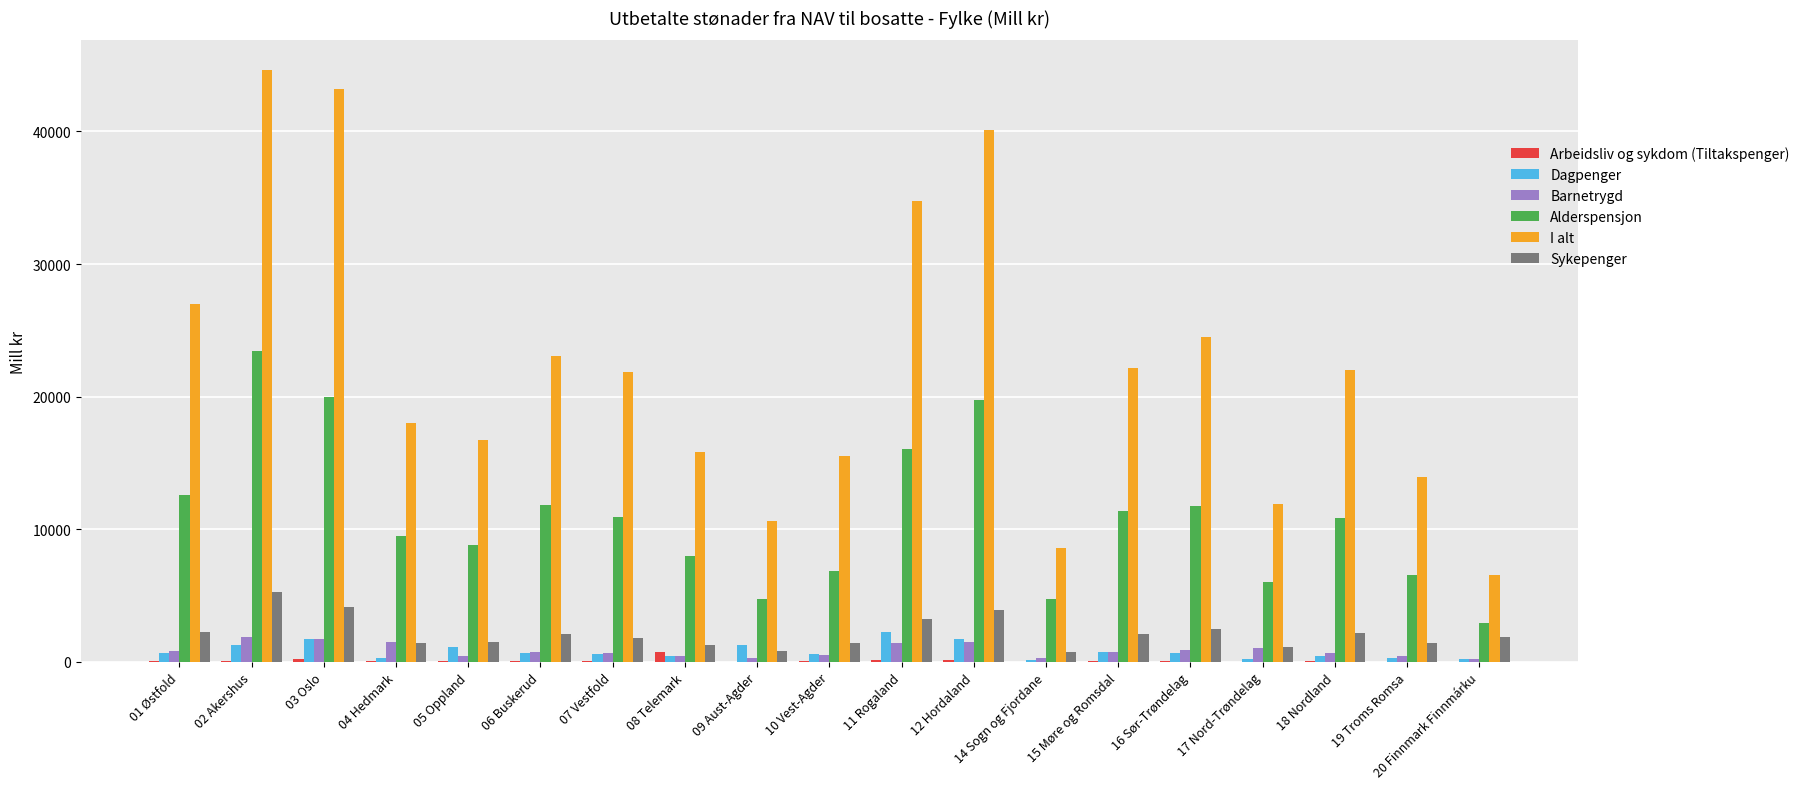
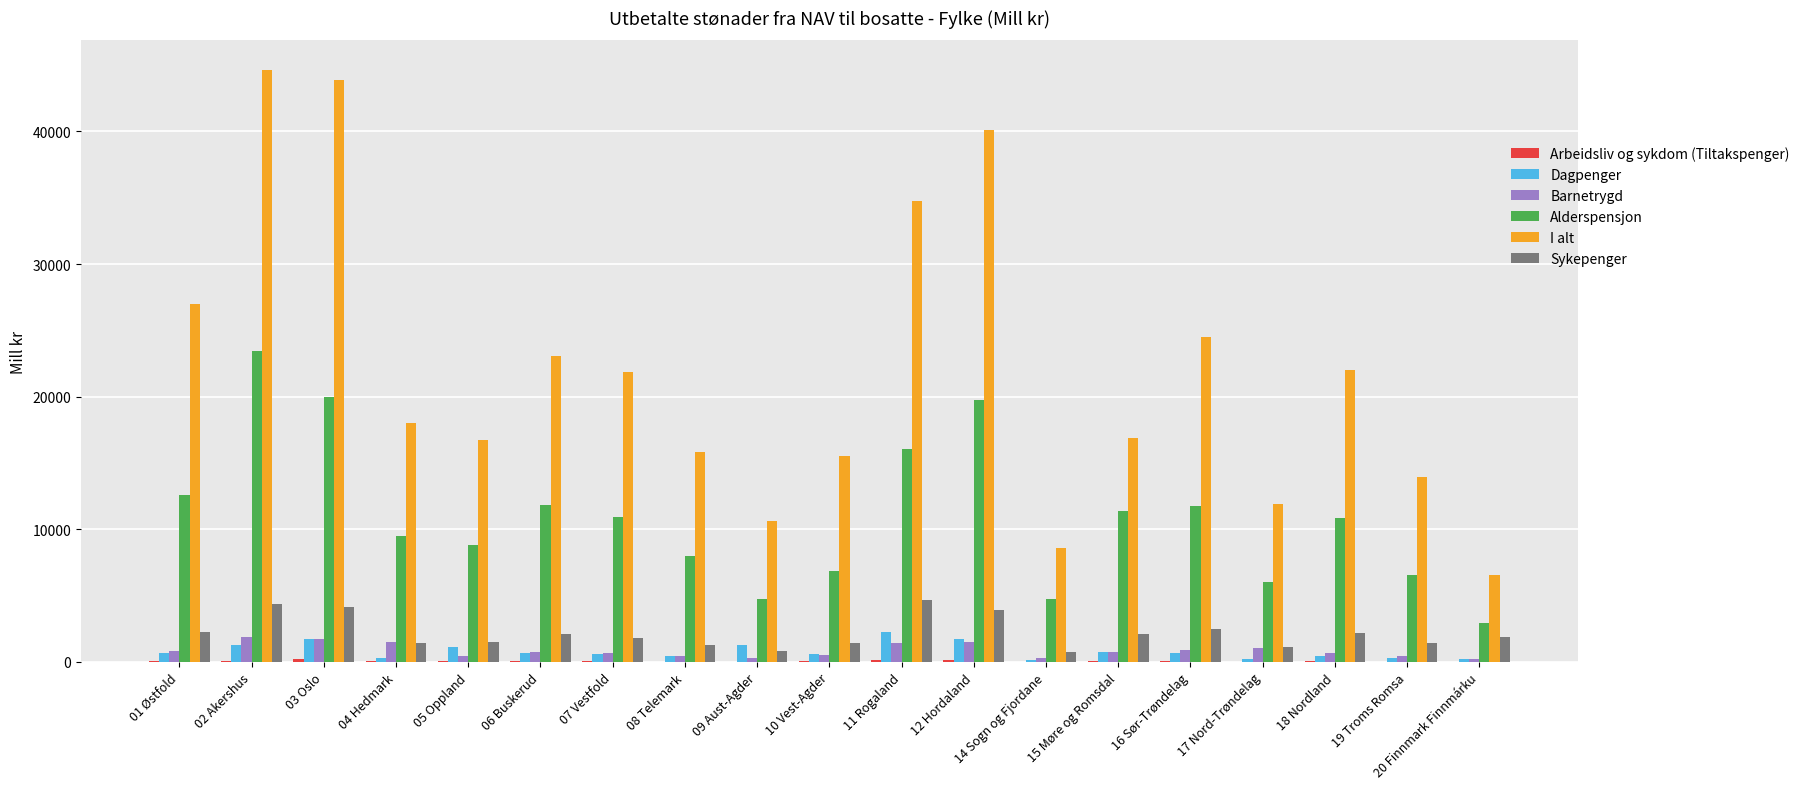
  {
    "Arbeidsliv og sykdom (Tiltakspenger)": {
      "03 Oslo": 200,
-     "08 Telemark": 700
+     "08 Telemark": 0
    },
    "Dagpenger": {
      "01 Østfold": 700,
      "02 Akershus": 1300,
      "03 Oslo": 1700,
      "04 Hedmark": 300,
      "05 Oppland": 1100,
      "06 Buskerud": 700,
      "07 Vestfold": 600,
      "08 Telemark": 400,
      "09 Aust-Agder": 1300,
      "10 Vest-Agder": 600,
      "11 Rogaland": 2200,
      "12 Hordaland": 1700,
      "15 Møre og Romsdal": 800,
      "16 Sør-Trøndelag": 700,
      "17 Nord-Trøndelag": 200,
      "18 Nordland": 400,
      "19 Troms Romsa": 300,
      "20 Finnmark Finnmárku": 200
    },
    "Barnetrygd": {
      "01 Østfold": 800,
      "02 Akershus": 1900,
      "03 Oslo": 1700,
      "04 Hedmark": 1500,
      "05 Oppland": 500,
      "06 Buskerud": 800,
      "07 Vestfold": 700,
      "08 Telemark": 500,
      "09 Aust-Agder": 300,
      "10 Vest-Agder": 500,
      "11 Rogaland": 1500,
      "12 Hordaland": 1500,
      "14 Sogn og Fjordane": 300,
      "15 Møre og Romsdal": 800,
      "16 Sør-Trøndelag": 900,
      "17 Nord-Trøndelag": 1000,
      "18 Nordland": 700,
      "19 Troms Romsa": 500,
      "20 Finnmark Finnmárku": 200
    },
    "Alderspensjon": {
      "01 Østfold": 12600,
      "02 Akershus": 23400,
      "03 Oslo": 20000,
      "04 Hedmark": 9500,
      "05 Oppland": 8800,
      "06 Buskerud": 11800,
      "07 Vestfold": 10900,
      "08 Telemark": 8000,
      "09 Aust-Agder": 4800,
      "10 Vest-Agder": 6900,
      "11 Rogaland": 16000,
      "12 Hordaland": 19700,
      "14 Sogn og Fjordane": 4700,
      "15 Møre og Romsdal": 11400,
      "16 Sør-Trøndelag": 11800,
      "17 Nord-Trøndelag": 6000,
      "18 Nordland": 10800,
      "19 Troms Romsa": 6600,
      "20 Finnmark Finnmárku": 3000
    },
    "I alt": {
      "01 Østfold": 27000,
      "02 Akershus": 44600,
-     "03 Oslo": 43200,
+     "03 Oslo": 43800,
      "04 Hedmark": 18000,
      "05 Oppland": 16700,
      "06 Buskerud": 23000,
      "07 Vestfold": 21900,
      "08 Telemark": 15800,
      "09 Aust-Agder": 10600,
      "10 Vest-Agder": 15600,
      "11 Rogaland": 34800,
      "12 Hordaland": 40100,
      "14 Sogn og Fjordane": 8600,
-     "15 Møre og Romsdal": 22200,
+     "15 Møre og Romsdal": 16900,
      "16 Sør-Trøndelag": 24500,
      "17 Nord-Trøndelag": 11900,
      "18 Nordland": 22000,
      "19 Troms Romsa": 13900,
      "20 Finnmark Finnmárku": 6500
    },
    "Sykepenger": {
      "01 Østfold": 2200,
-     "02 Akershus": 5300,
+     "02 Akershus": 4400,
      "03 Oslo": 4100,
      "04 Hedmark": 1400,
      "05 Oppland": 1500,
      "06 Buskerud": 2100,
      "07 Vestfold": 1800,
      "08 Telemark": 1300,
      "09 Aust-Agder": 900,
      "10 Vest-Agder": 1400,
-     "11 Rogaland": 3200,
+     "11 Rogaland": 4700,
      "12 Hordaland": 3900,
      "14 Sogn og Fjordane": 700,
      "15 Møre og Romsdal": 2100,
      "16 Sør-Trøndelag": 2500,
      "17 Nord-Trøndelag": 1100,
      "18 Nordland": 2200,
      "19 Troms Romsa": 1500,
      "20 Finnmark Finnmárku": 1900
    }
  }
